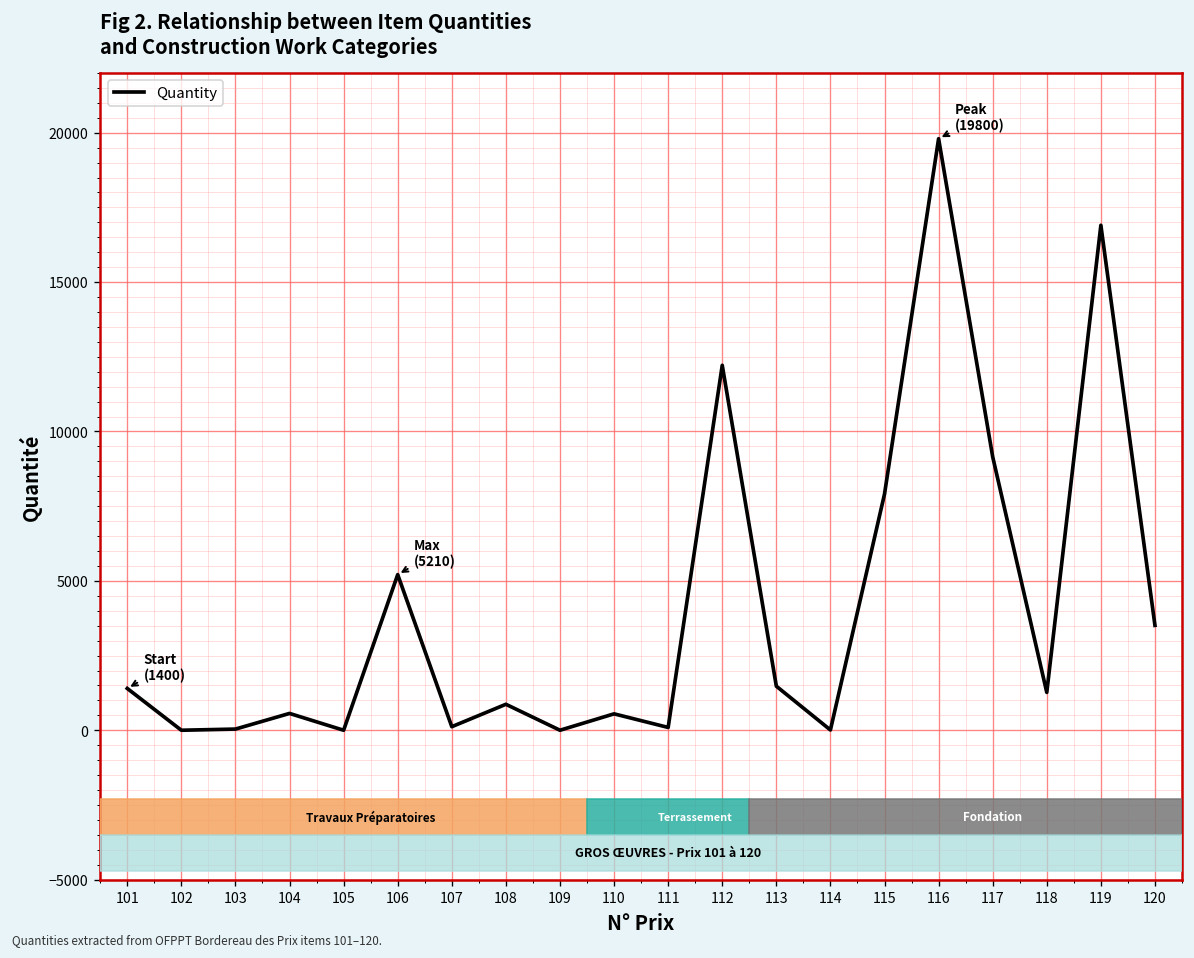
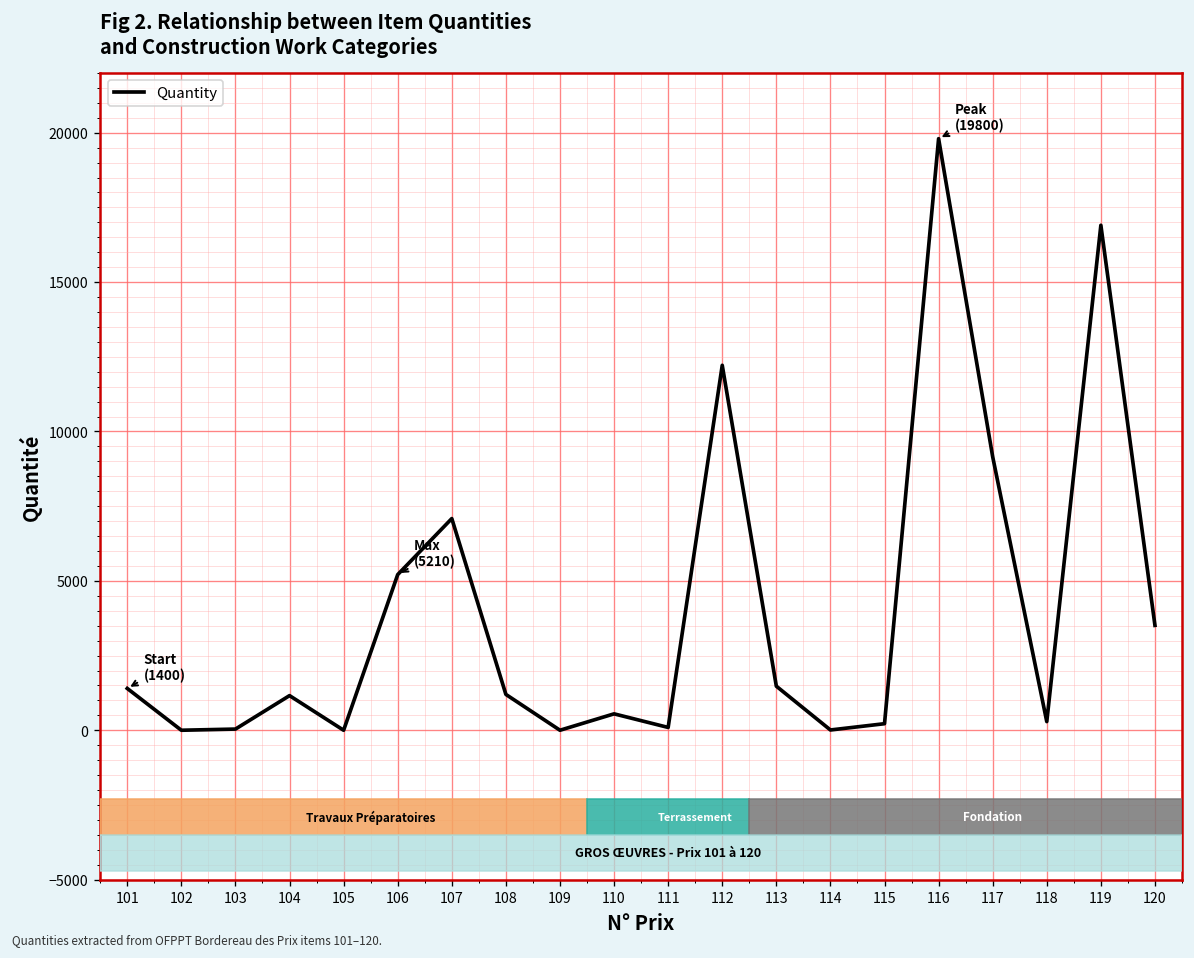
  {
    "102": 0,
    "103": 0,
-   "104": 600,
+   "104": 1200,
    "105": 0,
-   "107": 100,
-   "108": 900,
+   "107": 7100,
+   "108": 1200,
    "109": 0,
    "110": 600,
    "111": 100,
    "112": 12200,
    "113": 1500,
    "114": 0,
-   "115": 7900,
+   "115": 200,
    "117": 9200,
-   "118": 1300,
+   "118": 300,
    "119": 16900,
    "120": 3500
  }
